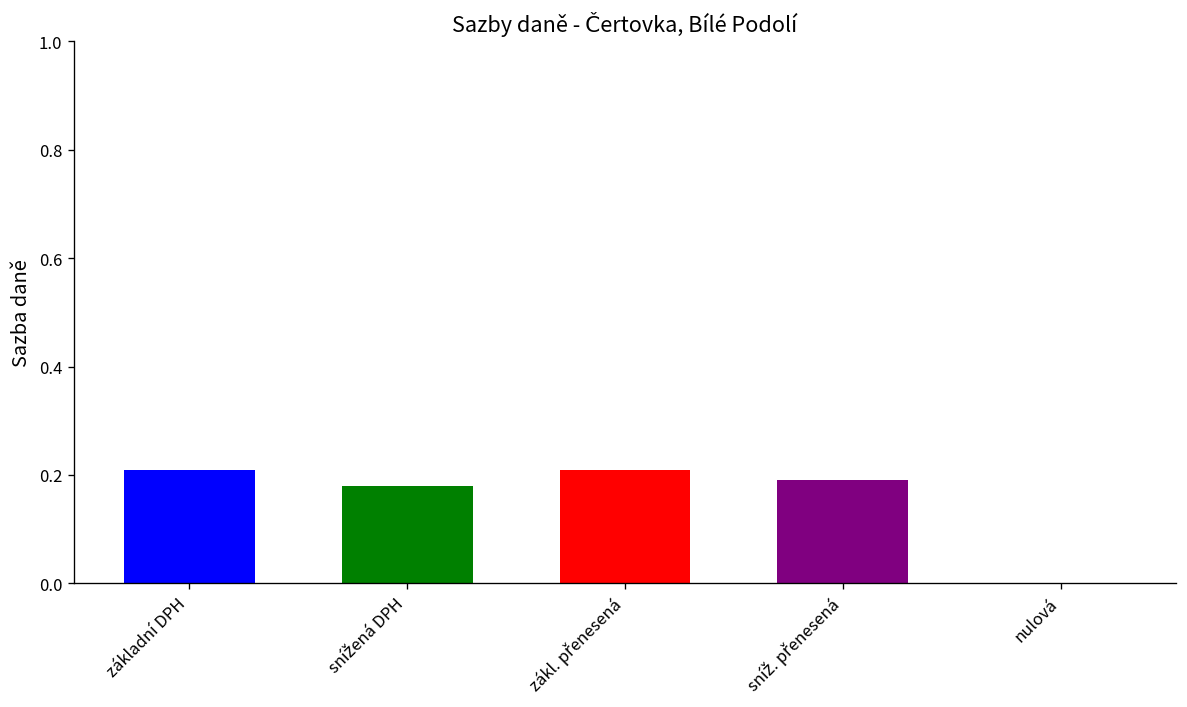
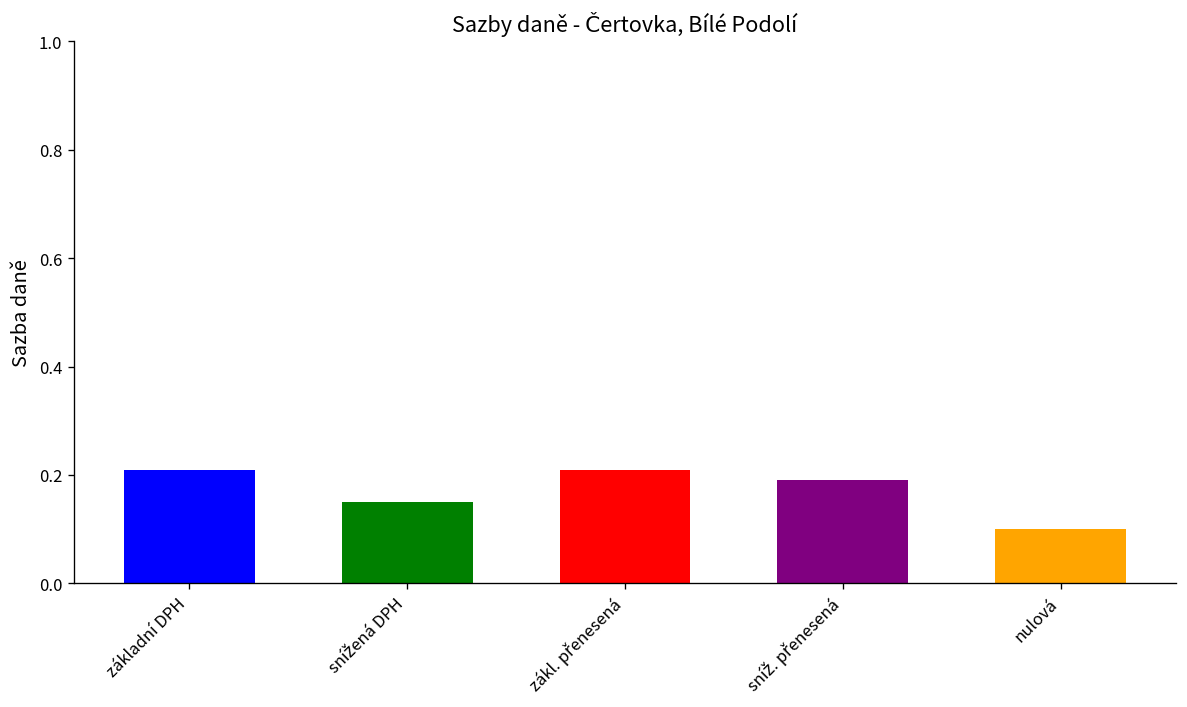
  {
    "základní DPH": 0.21,
-   "snížená DPH": 0.18,
+   "snížená DPH": 0.15,
    "zákl. přenesená": 0.21,
    "sníž. přenesená": 0.19,
-   "nulová": 0.0
+   "nulová": 0.1
  }
